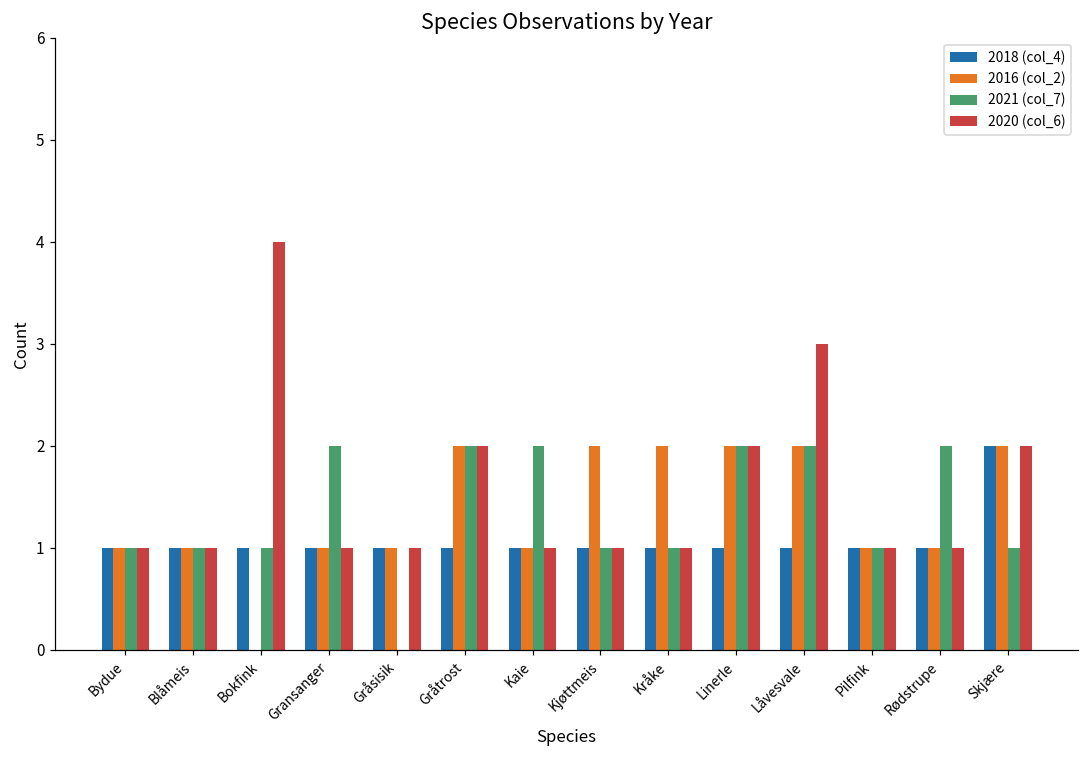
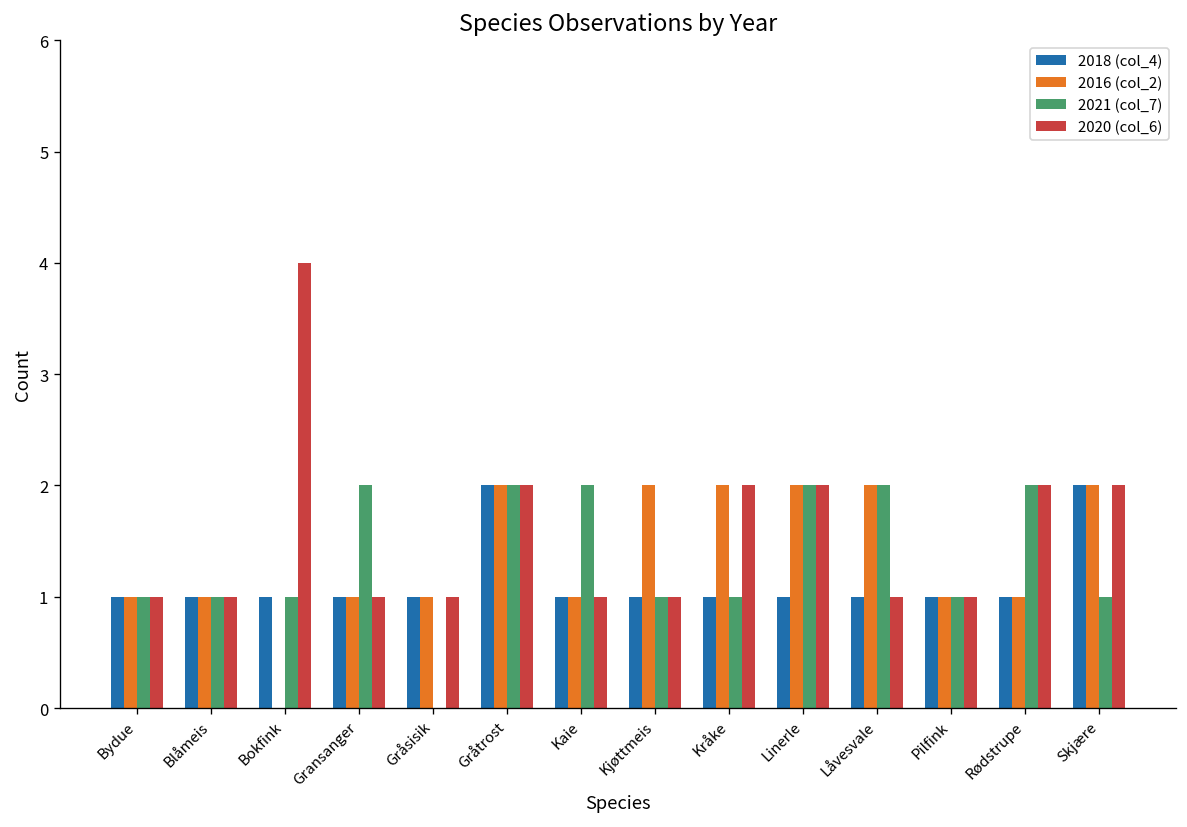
  {
    "2018 (col_4)": {
      "Bydue": 1,
      "Blåmeis": 1,
      "Bokfink": 1,
      "Gransanger": 1,
      "Gråsisik": 1,
-     "Gråtrost": 1,
+     "Gråtrost": 2,
      "Kaie": 1,
      "Kjøttmeis": 1,
      "Kråke": 1,
      "Linerle": 1,
      "Låvesvale": 1,
      "Pilfink": 1,
      "Rødstrupe": 1,
      "Skjære": 2
    },
    "2016 (col_2)": {
      "Bydue": 1,
      "Blåmeis": 1,
      "Bokfink": 0,
      "Gransanger": 1,
      "Gråsisik": 1,
      "Gråtrost": 2,
      "Kaie": 1,
      "Kjøttmeis": 2,
      "Kråke": 2,
      "Linerle": 2,
      "Låvesvale": 2,
      "Pilfink": 1,
      "Rødstrupe": 1,
      "Skjære": 2
    },
    "2021 (col_7)": {
      "Bydue": 1,
      "Blåmeis": 1,
      "Bokfink": 1,
      "Gransanger": 2,
      "Gråsisik": 0,
      "Gråtrost": 2,
      "Kaie": 2,
      "Kjøttmeis": 1,
      "Kråke": 1,
      "Linerle": 2,
      "Låvesvale": 2,
      "Pilfink": 1,
      "Rødstrupe": 2,
      "Skjære": 1
    },
    "2020 (col_6)": {
      "Bydue": 1,
      "Blåmeis": 1,
      "Bokfink": 4,
      "Gransanger": 1,
      "Gråsisik": 1,
      "Gråtrost": 2,
      "Kaie": 1,
      "Kjøttmeis": 1,
-     "Kråke": 1,
+     "Kråke": 2,
      "Linerle": 2,
-     "Låvesvale": 3,
+     "Låvesvale": 1,
      "Pilfink": 1,
-     "Rødstrupe": 1,
+     "Rødstrupe": 2,
      "Skjære": 2
    }
  }
